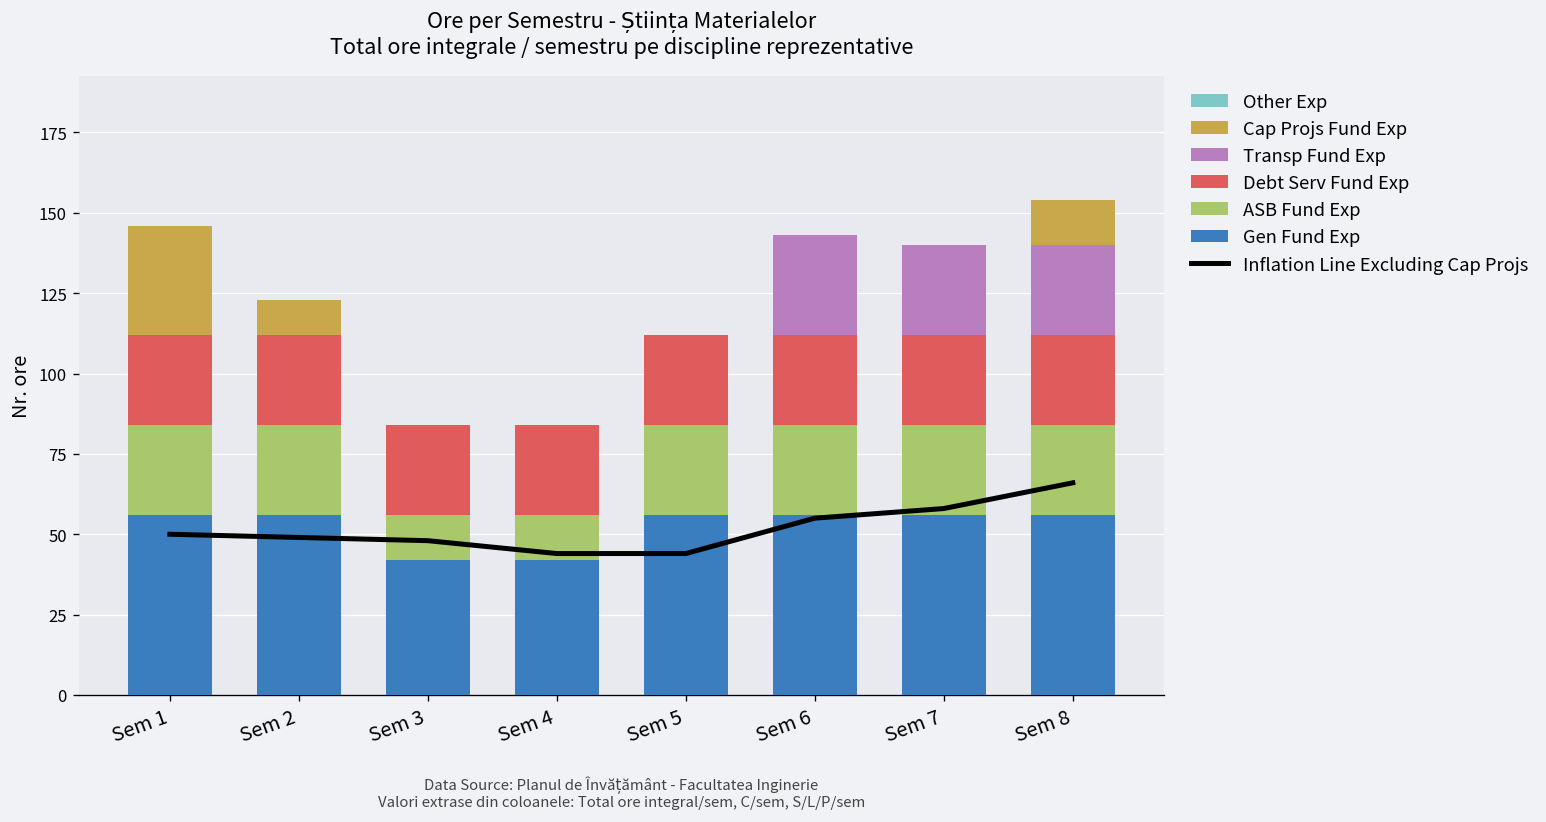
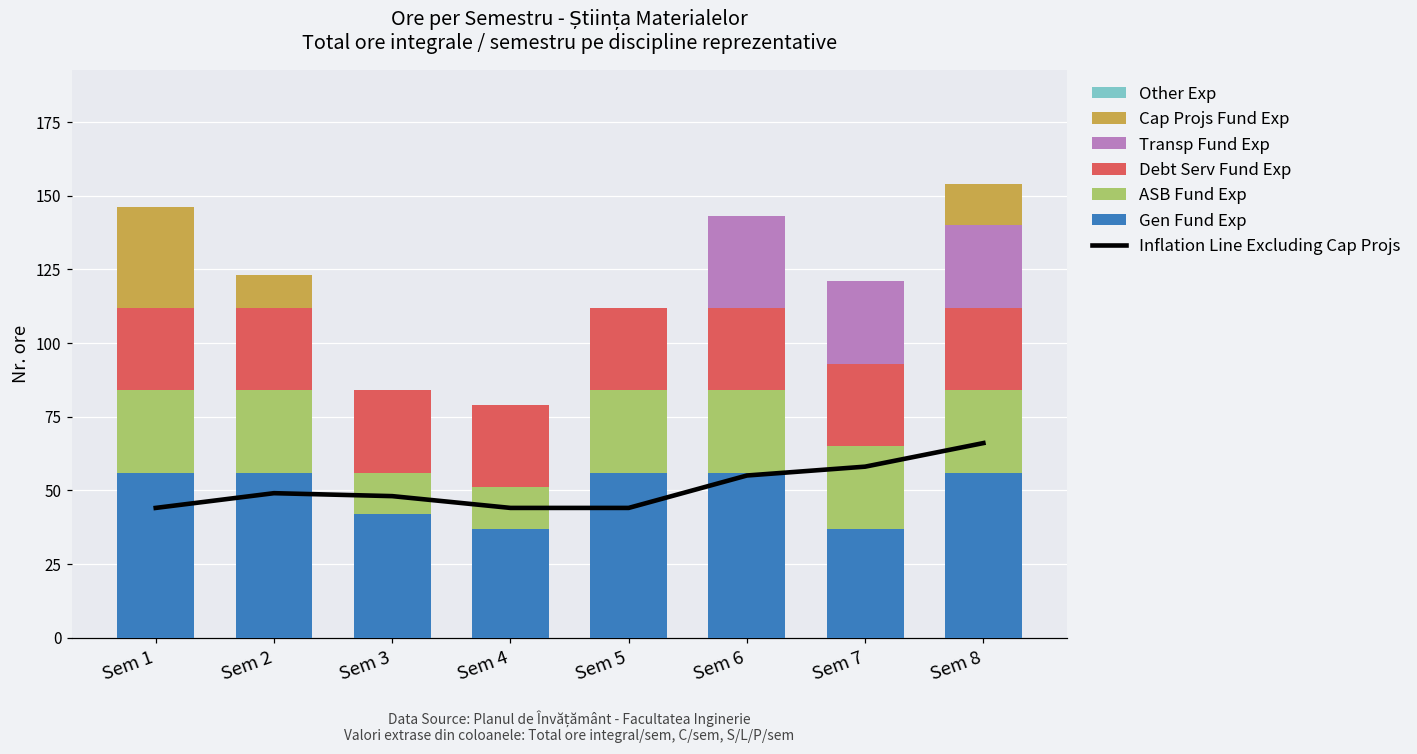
  {
    "Inflation Line Excluding Cap Projs": {
-     "Sem 1": 50,
+     "Sem 1": 44,
      "Sem 2": 49,
      "Sem 3": 48,
      "Sem 4": 44,
      "Sem 5": 44,
      "Sem 6": 55,
      "Sem 7": 58,
      "Sem 8": 66
    },
    "Gen Fund Exp": {
      "Sem 1": 56,
      "Sem 2": 56,
      "Sem 3": 42,
-     "Sem 4": 42,
+     "Sem 4": 37,
      "Sem 5": 56,
      "Sem 6": 56,
-     "Sem 7": 56,
+     "Sem 7": 37,
      "Sem 8": 56
    },
    "ASB Fund Exp": {
      "Sem 1": 28,
      "Sem 2": 28,
      "Sem 3": 14,
      "Sem 4": 14,
      "Sem 5": 28,
      "Sem 6": 28,
      "Sem 7": 28,
      "Sem 8": 28
    },
    "Debt Serv Fund Exp": {
      "Sem 1": 28,
      "Sem 2": 28,
      "Sem 3": 28,
      "Sem 4": 28,
      "Sem 5": 28,
      "Sem 6": 28,
      "Sem 7": 28,
      "Sem 8": 28
    },
    "Transp Fund Exp": {
      "Sem 1": 0,
      "Sem 2": 0,
      "Sem 3": 0,
      "Sem 4": 0,
      "Sem 5": 0,
      "Sem 6": 31,
      "Sem 7": 28,
      "Sem 8": 28
    },
    "Other Exp": {
      "Sem 3": 0,
      "Sem 4": 0,
      "Sem 5": 0,
      "Sem 6": 0,
      "Sem 7": 0
    }
  }
